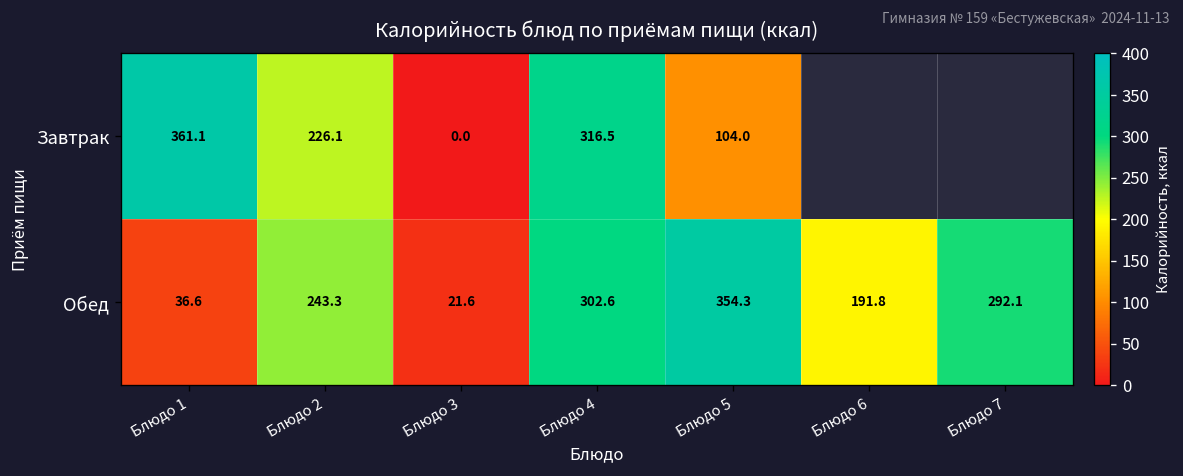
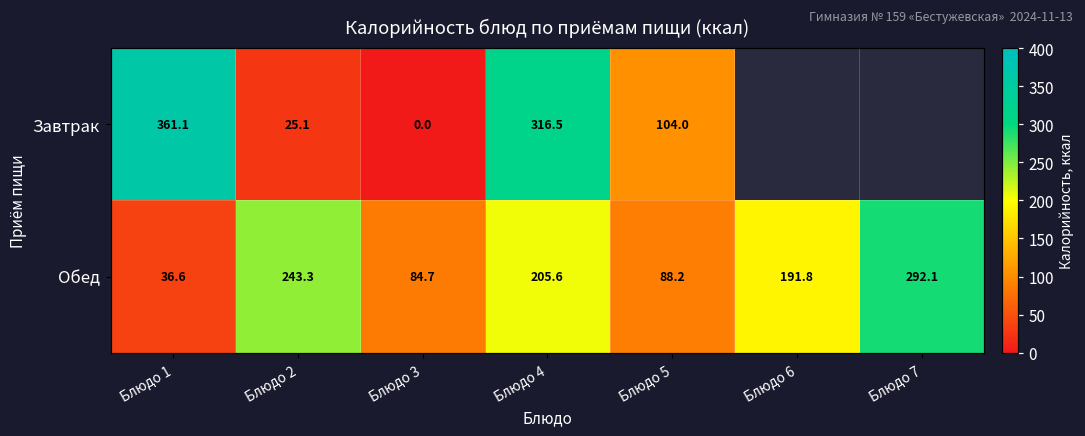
  {
    "Завтрак": {
      "Блюдо 1": 361.1,
-     "Блюдо 2": 226.1,
+     "Блюдо 2": 25.1,
      "Блюдо 3": 0.0,
      "Блюдо 4": 316.5,
      "Блюдо 5": 104.0
    },
    "Обед": {
      "Блюдо 1": 36.6,
      "Блюдо 2": 243.3,
-     "Блюдо 3": 21.6,
-     "Блюдо 4": 302.6,
-     "Блюдо 5": 354.3,
+     "Блюдо 3": 84.7,
+     "Блюдо 4": 205.6,
+     "Блюдо 5": 88.2,
      "Блюдо 6": 191.8,
      "Блюдо 7": 292.1
    }
  }
